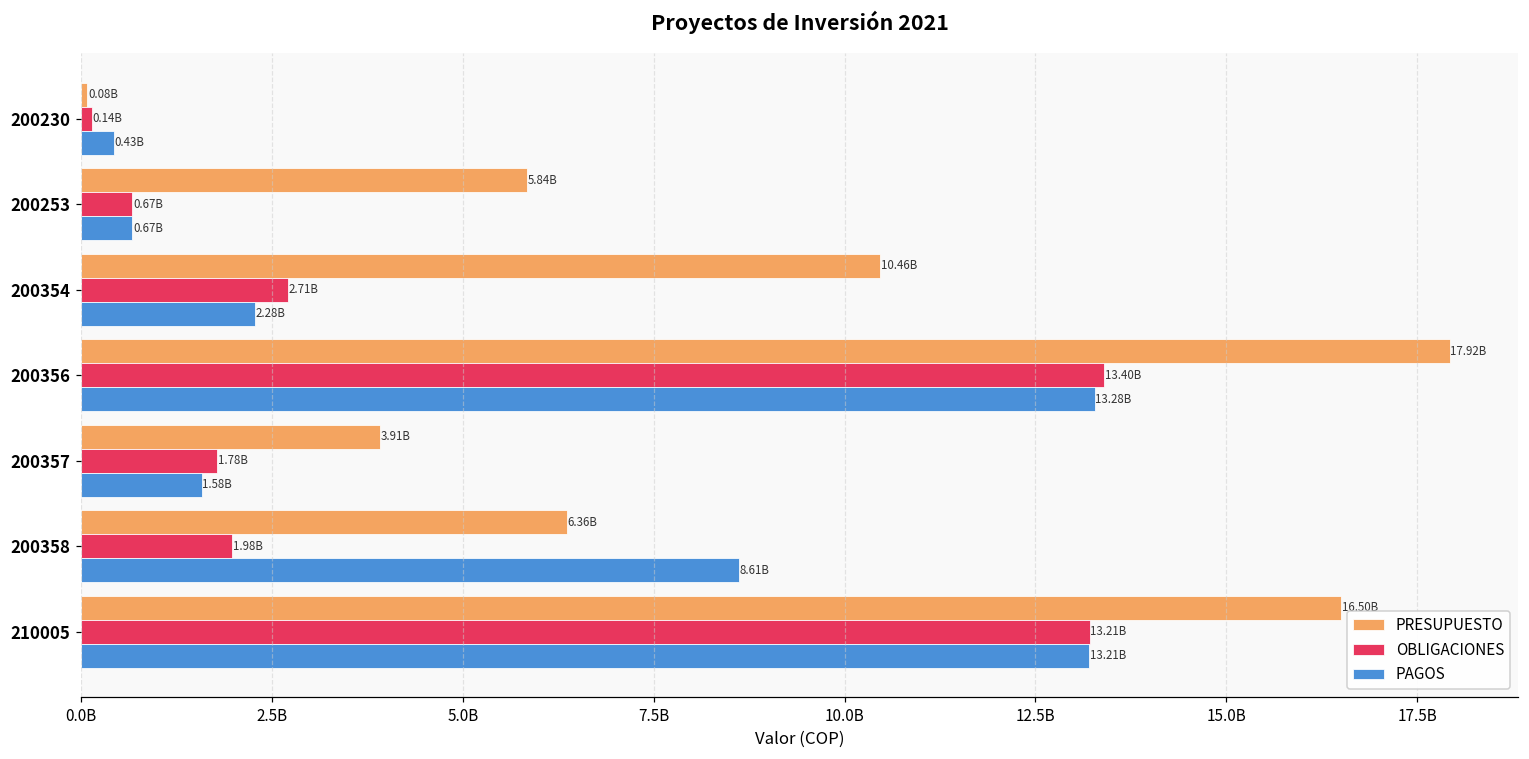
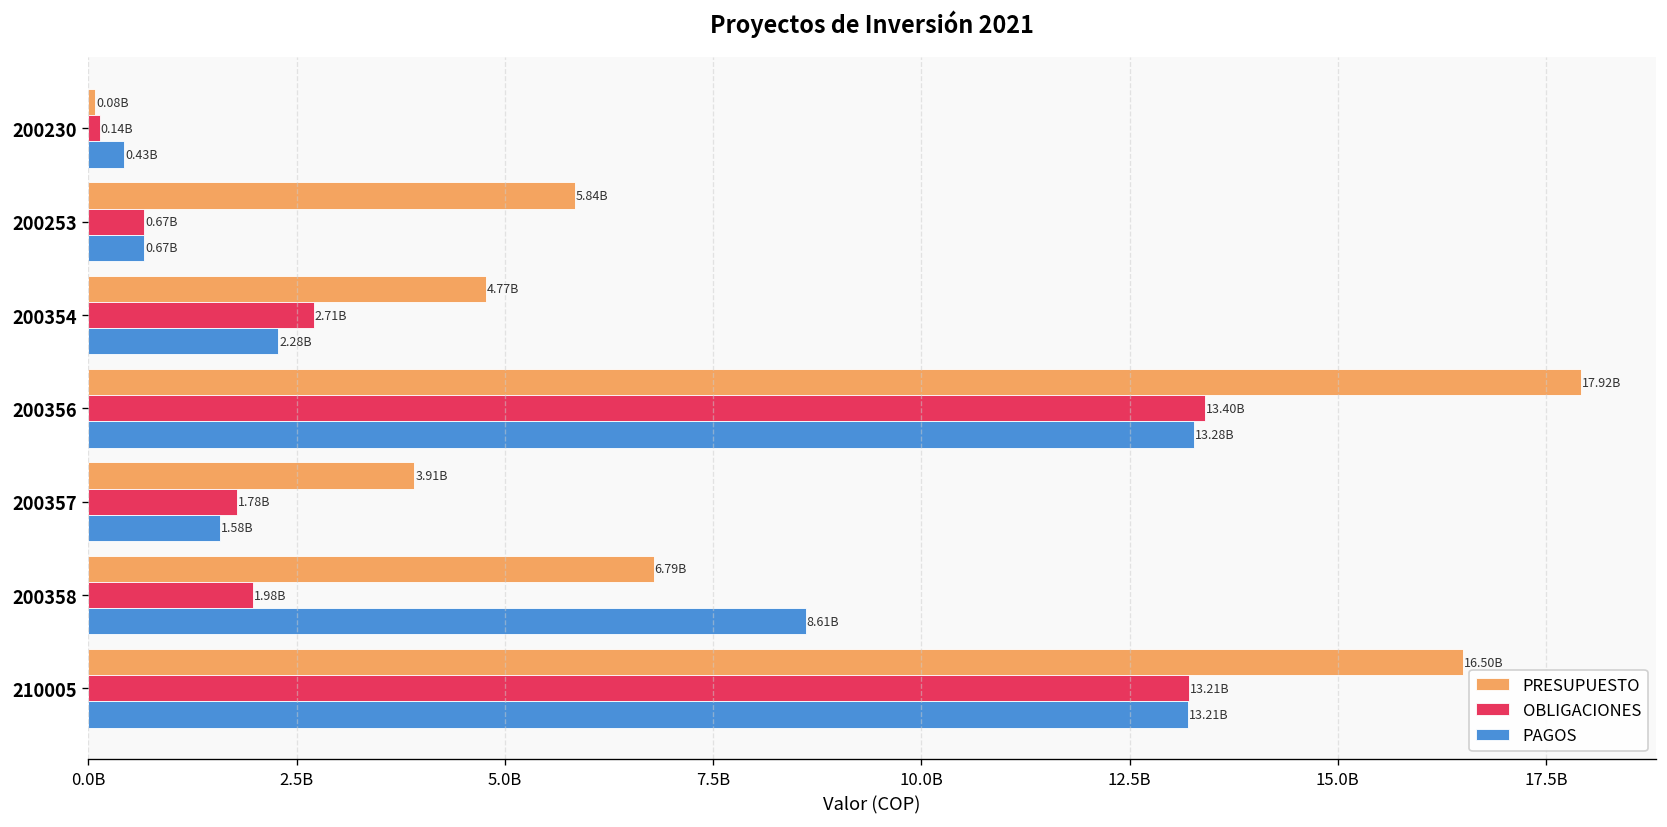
  {
    "PRESUPUESTO": {
      "200230": "0.08B",
      "200253": "5.84B",
-     "200354": "10.46B",
+     "200354": "4.77B",
      "200356": "17.92B",
      "200357": "3.91B",
-     "200358": "6.36B",
+     "200358": "6.79B",
      "210005": "16.50B"
    },
    "OBLIGACIONES": {
      "200230": "0.14B",
      "200253": "0.67B",
      "200354": "2.71B",
      "200356": "13.40B",
      "200357": "1.78B",
      "200358": "1.98B",
      "210005": "13.21B"
    },
    "PAGOS": {
      "200230": "0.43B",
      "200253": "0.67B",
      "200354": "2.28B",
      "200356": "13.28B",
      "200357": "1.58B",
      "200358": "8.61B",
      "210005": "13.21B"
    }
  }
